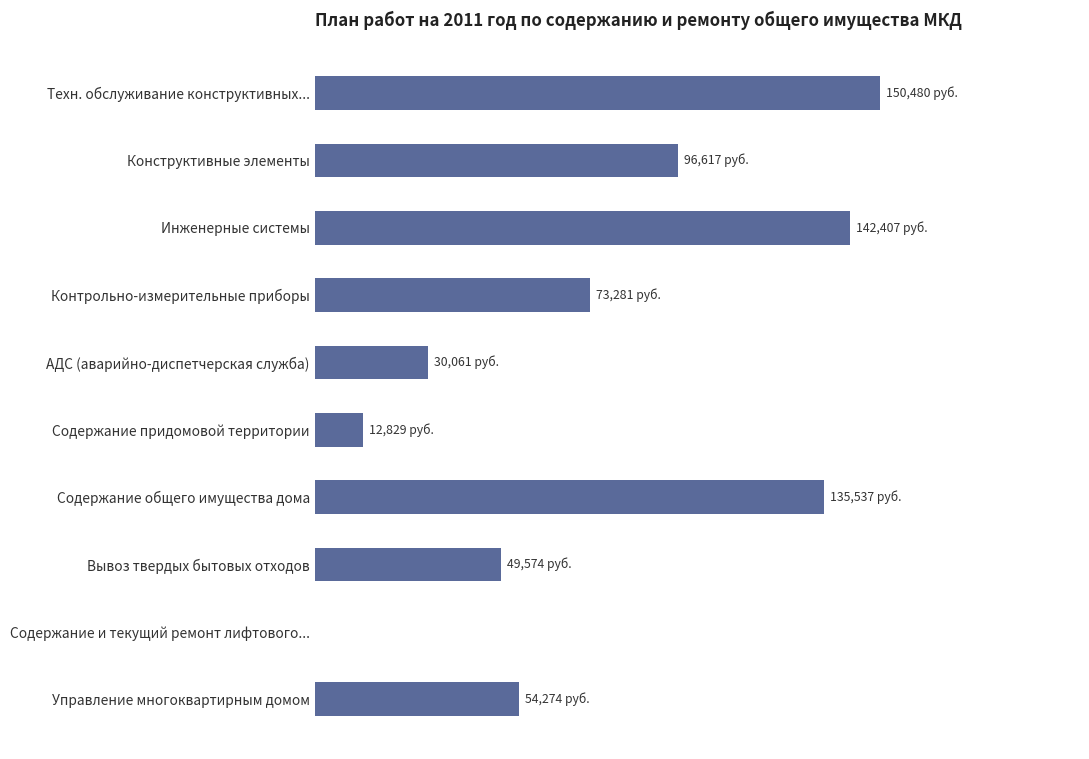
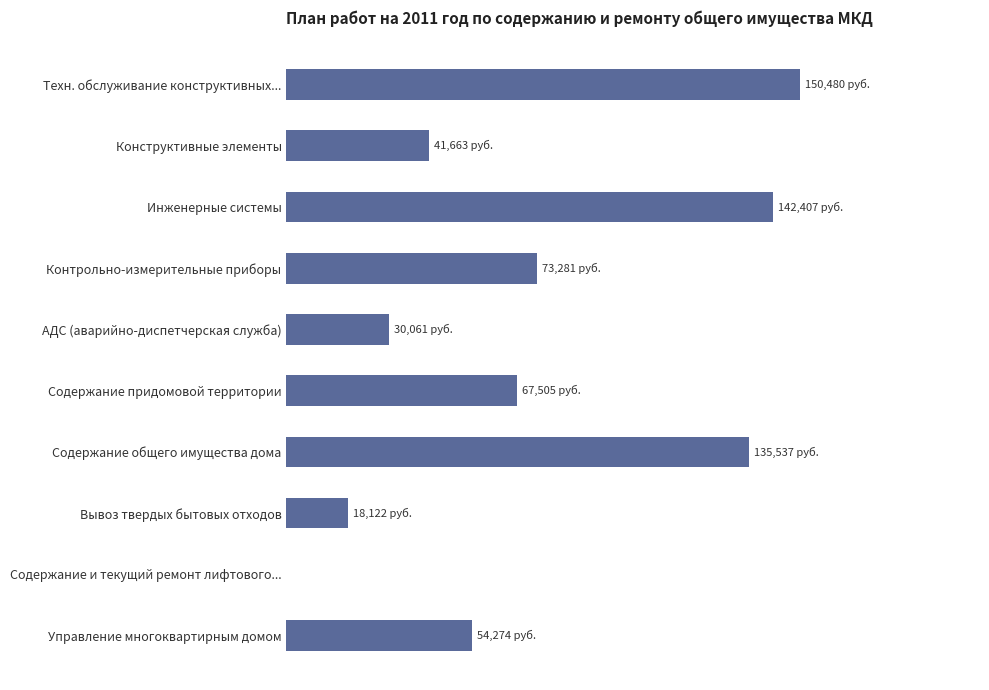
  {
    "Техн. обслуживание конструктивных...": "150,480",
-   "Конструктивные элементы": "96,617",
+   "Конструктивные элементы": "41,663",
    "Инженерные системы": "142,407",
    "Контрольно-измерительные приборы": "73,281",
    "АДС (аварийно-диспетчерская служба)": "30,061",
-   "Содержание придомовой территории": "12,829",
+   "Содержание придомовой территории": "67,505",
    "Содержание общего имущества дома": "135,537",
-   "Вывоз твердых бытовых отходов": "49,574",
+   "Вывоз твердых бытовых отходов": "18,122",
    "Управление многоквартирным домом": "54,274"
  }
